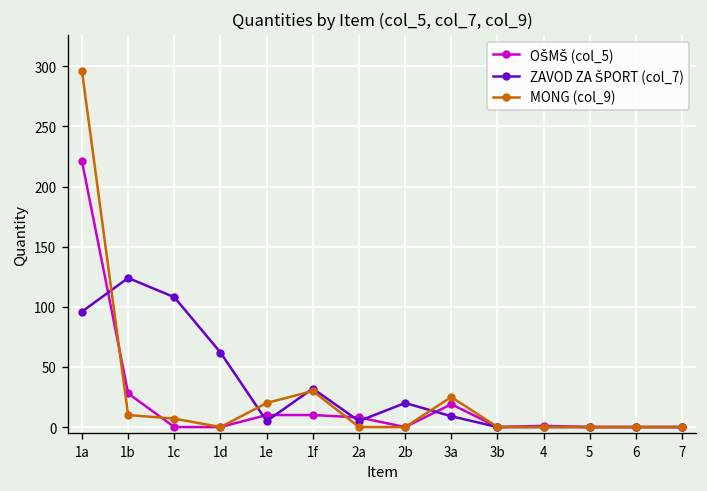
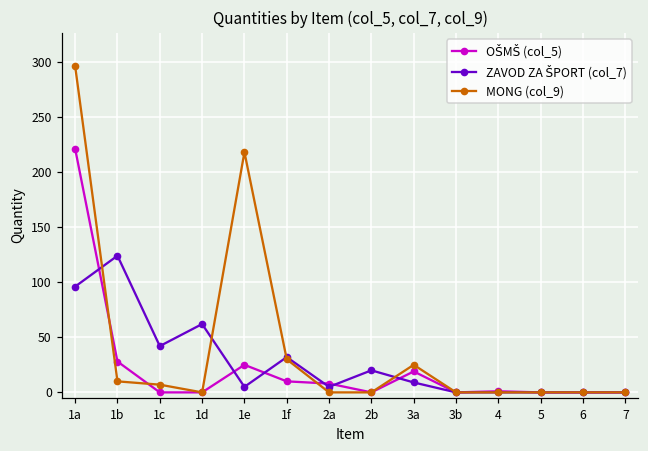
  {
    "OŠMŠ (col_5)": {
      "1a": 221,
      "1b": 28,
      "1c": 0,
-     "1e": 10,
+     "1e": 25,
      "1f": 10,
      "2a": 8,
      "3a": 19
    },
    "ZAVOD ZA ŠPORT (col_7)": {
      "1a": 96,
      "1b": 124,
-     "1c": 108,
+     "1c": 42,
      "1d": 62,
      "1e": 5,
      "2a": 5,
      "2b": 20,
      "3a": 9
    },
    "MONG (col_9)": {
      "1a": 296,
      "1b": 10,
      "1c": 7,
-     "1e": 20,
+     "1e": 218,
      "2a": 0,
      "3a": 25
    }
  }
